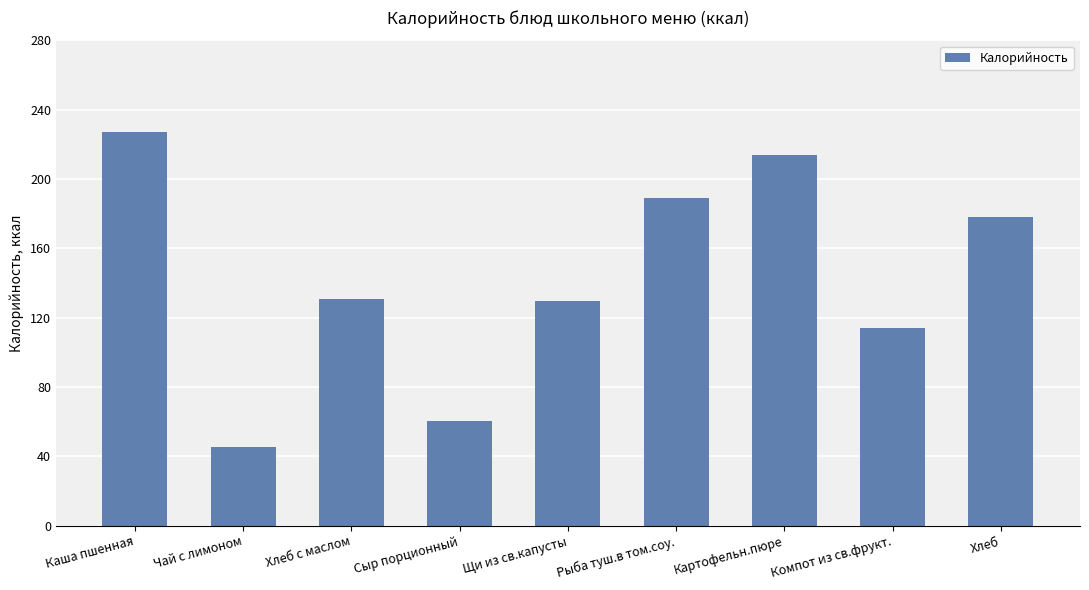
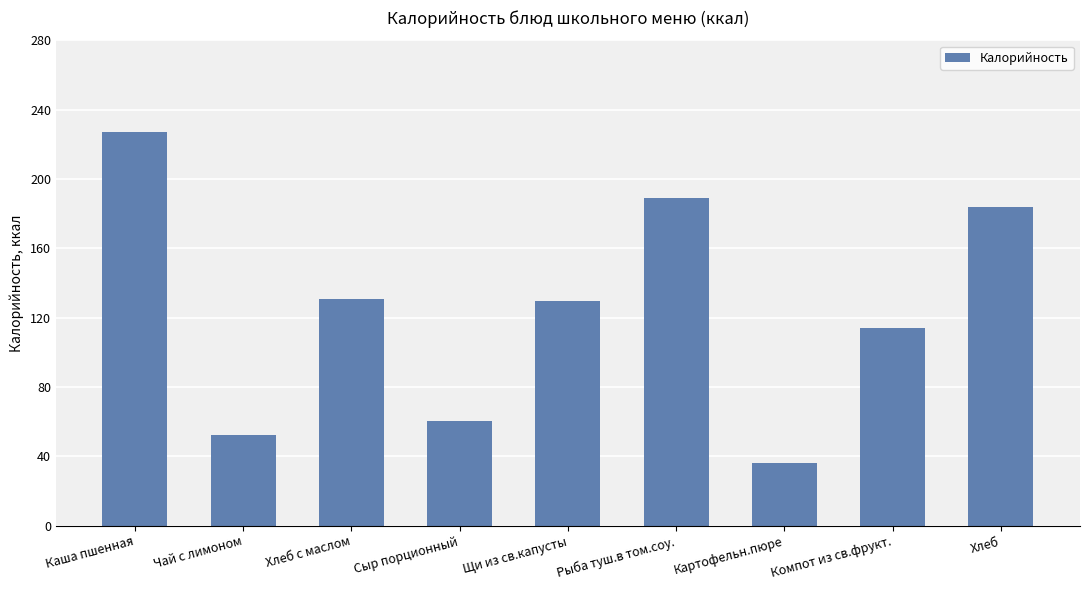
  {
    "Каша пшенная": 227,
-   "Чай с лимоном": 45,
+   "Чай с лимоном": 52,
    "Хлеб с маслом": 131,
    "Сыр порционный": 60,
    "Щи из св.капусты": 129,
    "Рыба туш.в том.соу.": 189,
-   "Картофельн.пюре": 214,
+   "Картофельн.пюре": 36,
    "Компот из св.фрукт.": 114,
-   "Хлеб": 178
+   "Хлеб": 184
  }
